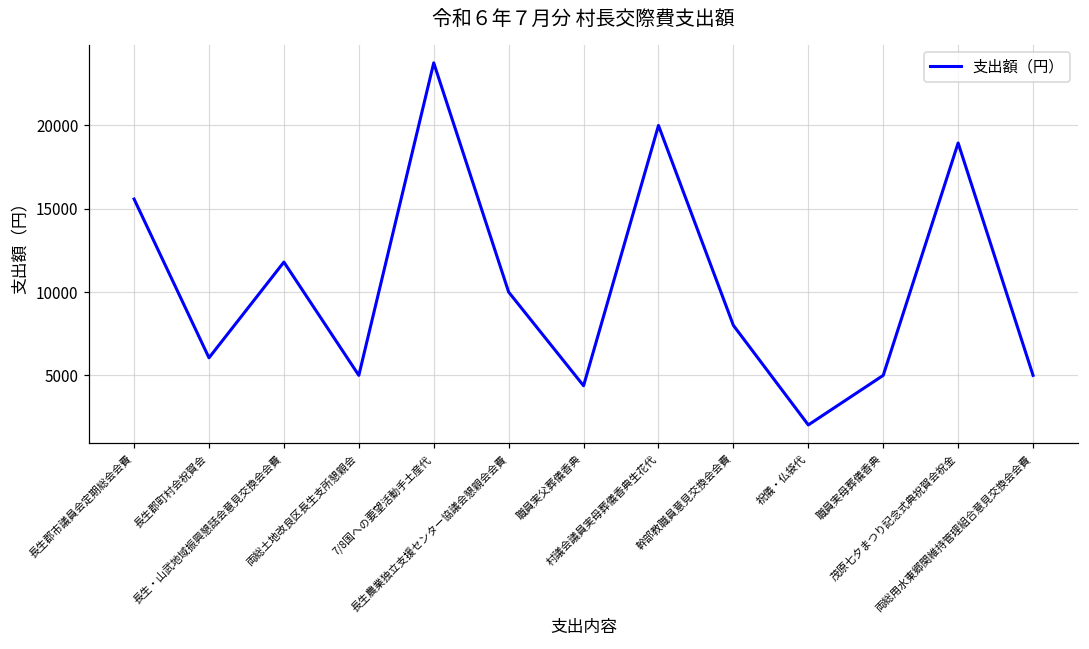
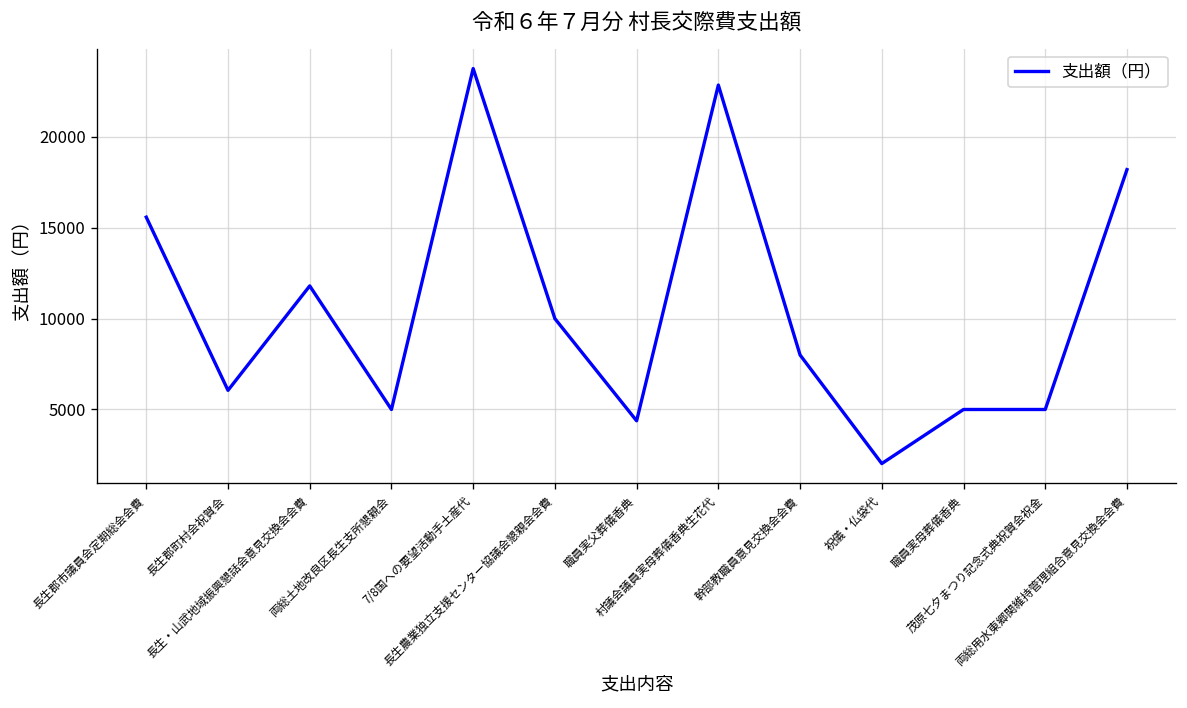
  {
    "長生郡市議員会定期総会会費": 15600,
    "長生郡町村会祝賀会": 6100,
    "長生・山武地域振興懇話会意見交換会会費": 11800,
    "両総土地改良区長生支所懇親会": 5000,
    "7/8国への要望活動手土産代": 23800,
    "長生農業独立支援センター協議会懇親会会費": 10000,
    "職員実父葬儀香典": 4400,
-   "村議会議員実母葬儀香典生花代": 20000,
+   "村議会議員実母葬儀香典生花代": 22900,
    "幹部教職員意見交換会会費": 8000,
    "祝儀・仏袋代": 2000,
    "職員実母葬儀香典": 5000,
-   "茂原七夕まつり記念式典祝賀会祝金": 18900,
-   "両総用水東郷関維持管理組合意見交換会会費": 5000
+   "茂原七夕まつり記念式典祝賀会祝金": 5000,
+   "両総用水東郷関維持管理組合意見交換会会費": 18200
  }
